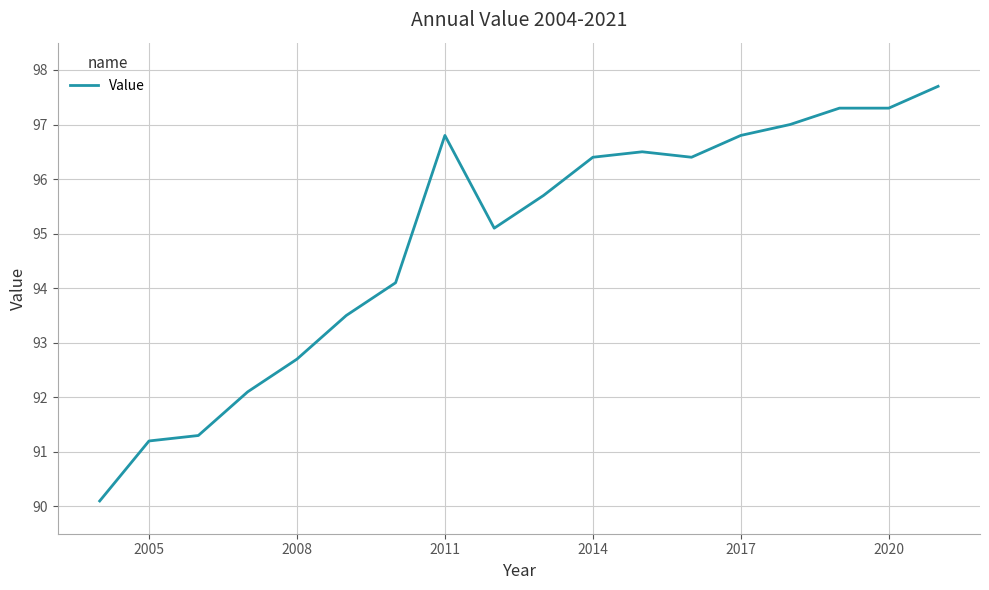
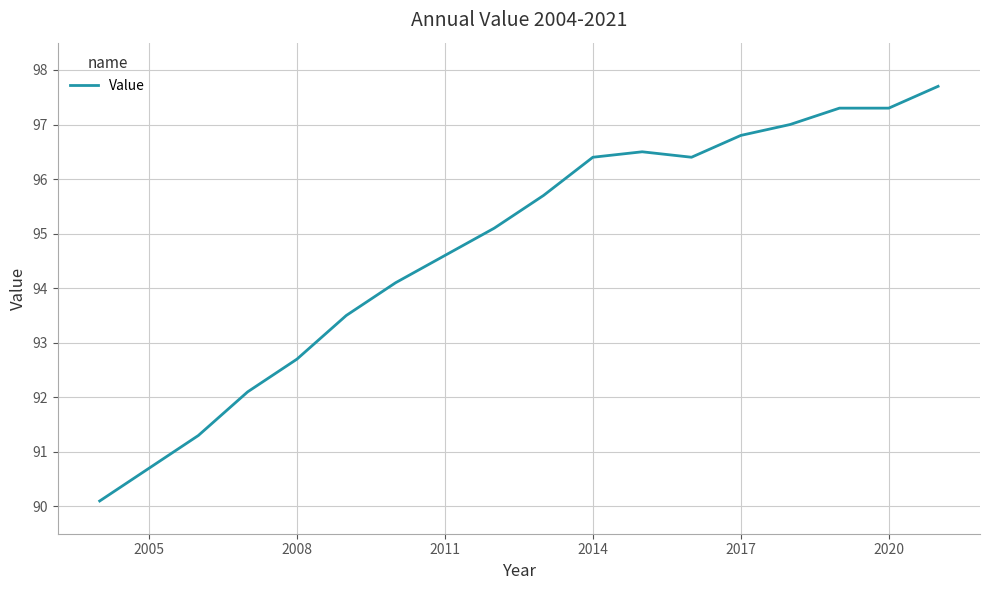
  {
-   "2005": 91.2,
+   "2005": 90.7,
    "2008": 92.7,
-   "2011": 96.8,
+   "2011": 94.6,
    "2014": 96.4,
    "2017": 96.8,
    "2020": 97.3
  }
